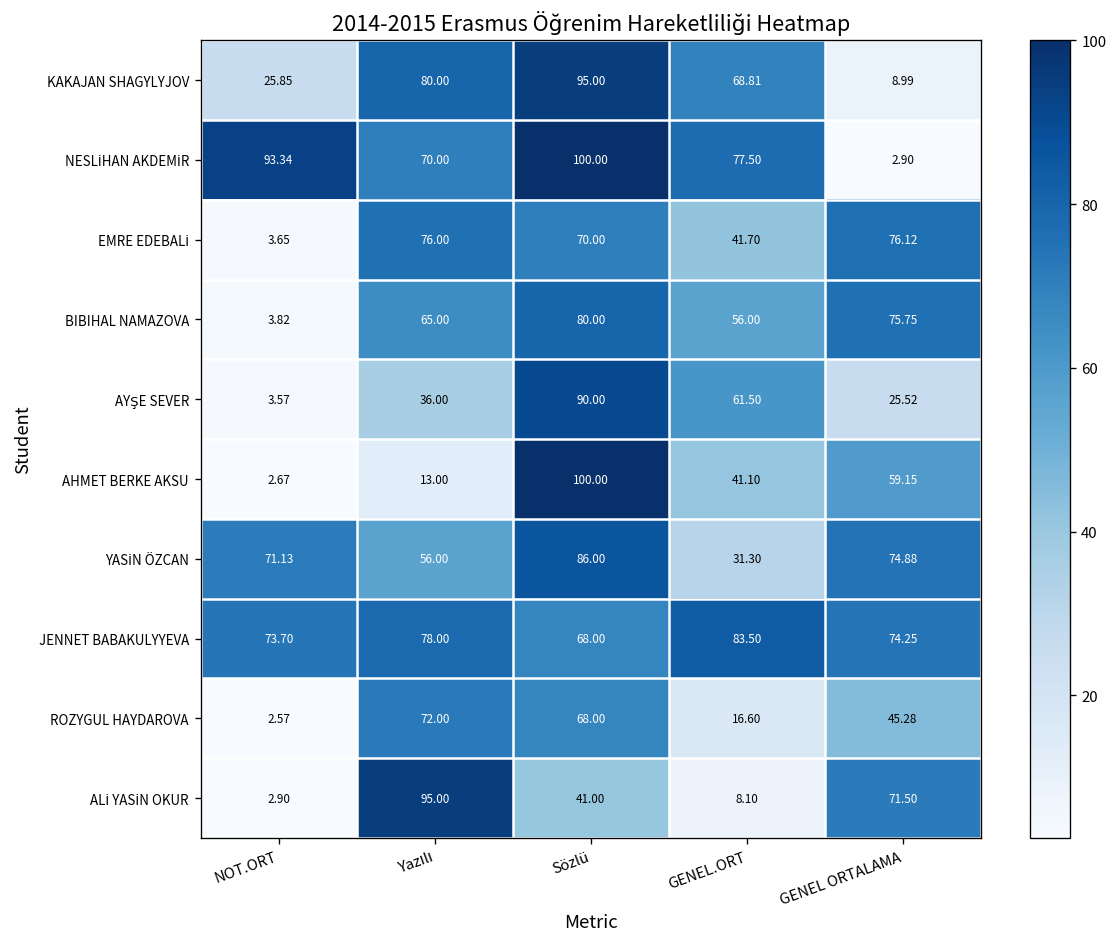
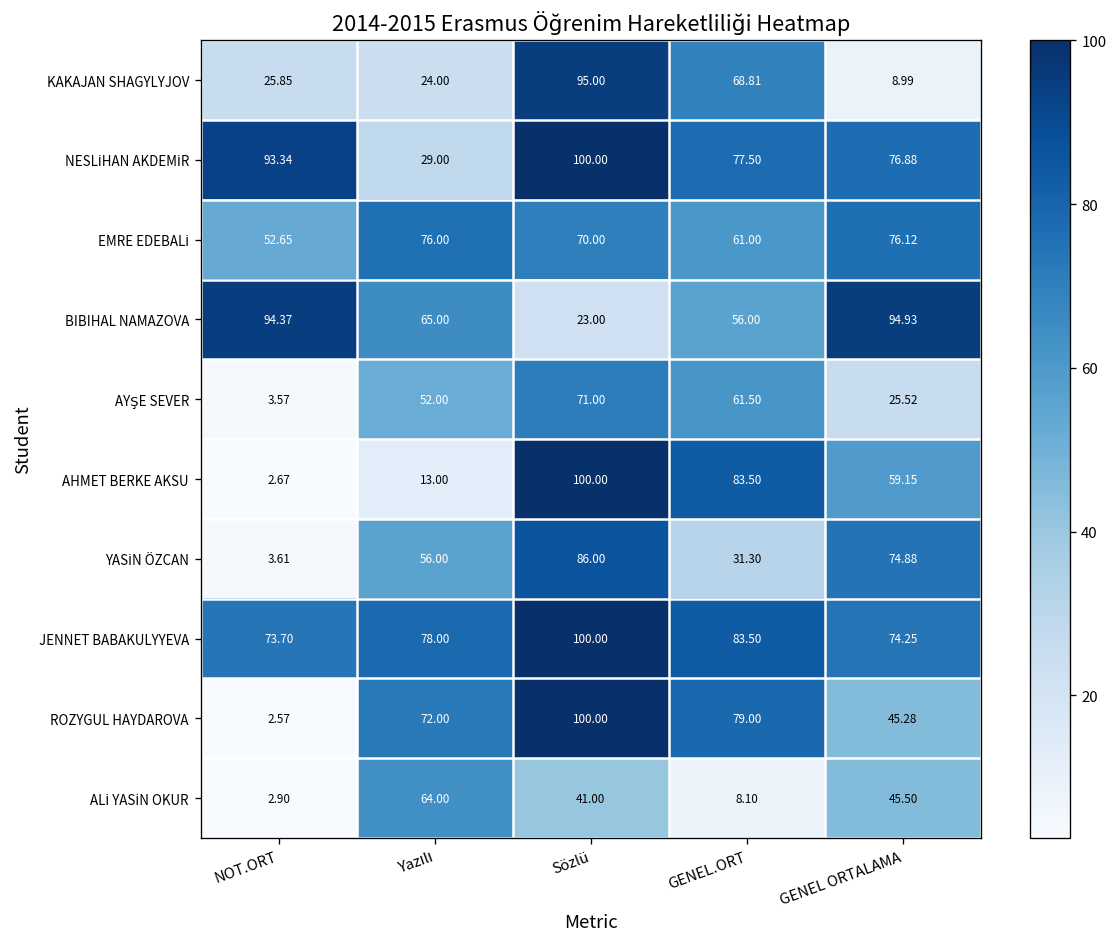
  {
    "KAKAJAN SHAGYLYJOV": {
      "NOT.ORT": 25.85,
-     "Yazılı": 80.00,
+     "Yazılı": 24.00,
      "Sözlü": 95.00,
      "GENEL.ORT": 68.81,
      "GENEL ORTALAMA": 8.99
    },
    "NESLİHAN AKDEMİR": {
      "NOT.ORT": 93.34,
-     "Yazılı": 70.00,
+     "Yazılı": 29.00,
      "Sözlü": 100.00,
      "GENEL.ORT": 77.50,
-     "GENEL ORTALAMA": 2.90
+     "GENEL ORTALAMA": 76.88
    },
    "EMRE EDEBALİ": {
-     "NOT.ORT": 3.65,
+     "NOT.ORT": 52.65,
      "Yazılı": 76.00,
      "Sözlü": 70.00,
-     "GENEL.ORT": 41.70,
+     "GENEL.ORT": 61.00,
      "GENEL ORTALAMA": 76.12
    },
    "BIBIHAL NAMAZOVA": {
-     "NOT.ORT": 3.82,
+     "NOT.ORT": 94.37,
      "Yazılı": 65.00,
-     "Sözlü": 80.00,
+     "Sözlü": 23.00,
      "GENEL.ORT": 56.00,
-     "GENEL ORTALAMA": 75.75
+     "GENEL ORTALAMA": 94.93
    },
    "AYŞE SEVER": {
      "NOT.ORT": 3.57,
-     "Yazılı": 36.00,
-     "Sözlü": 90.00,
+     "Yazılı": 52.00,
+     "Sözlü": 71.00,
      "GENEL.ORT": 61.50,
      "GENEL ORTALAMA": 25.52
    },
    "AHMET BERKE AKSU": {
      "NOT.ORT": 2.67,
      "Yazılı": 13.00,
      "Sözlü": 100.00,
-     "GENEL.ORT": 41.10,
+     "GENEL.ORT": 83.50,
      "GENEL ORTALAMA": 59.15
    },
    "YASİN ÖZCAN": {
-     "NOT.ORT": 71.13,
+     "NOT.ORT": 3.61,
      "Yazılı": 56.00,
      "Sözlü": 86.00,
      "GENEL.ORT": 31.30,
      "GENEL ORTALAMA": 74.88
    },
    "JENNET BABAKULYYEVA": {
      "NOT.ORT": 73.70,
      "Yazılı": 78.00,
-     "Sözlü": 68.00,
+     "Sözlü": 100.00,
      "GENEL.ORT": 83.50,
      "GENEL ORTALAMA": 74.25
    },
    "ROZYGUL HAYDAROVA": {
      "NOT.ORT": 2.57,
      "Yazılı": 72.00,
-     "Sözlü": 68.00,
-     "GENEL.ORT": 16.60,
+     "Sözlü": 100.00,
+     "GENEL.ORT": 79.00,
      "GENEL ORTALAMA": 45.28
    },
    "ALİ YASİN OKUR": {
      "NOT.ORT": 2.90,
-     "Yazılı": 95.00,
+     "Yazılı": 64.00,
      "Sözlü": 41.00,
      "GENEL.ORT": 8.10,
-     "GENEL ORTALAMA": 71.50
+     "GENEL ORTALAMA": 45.50
    }
  }
